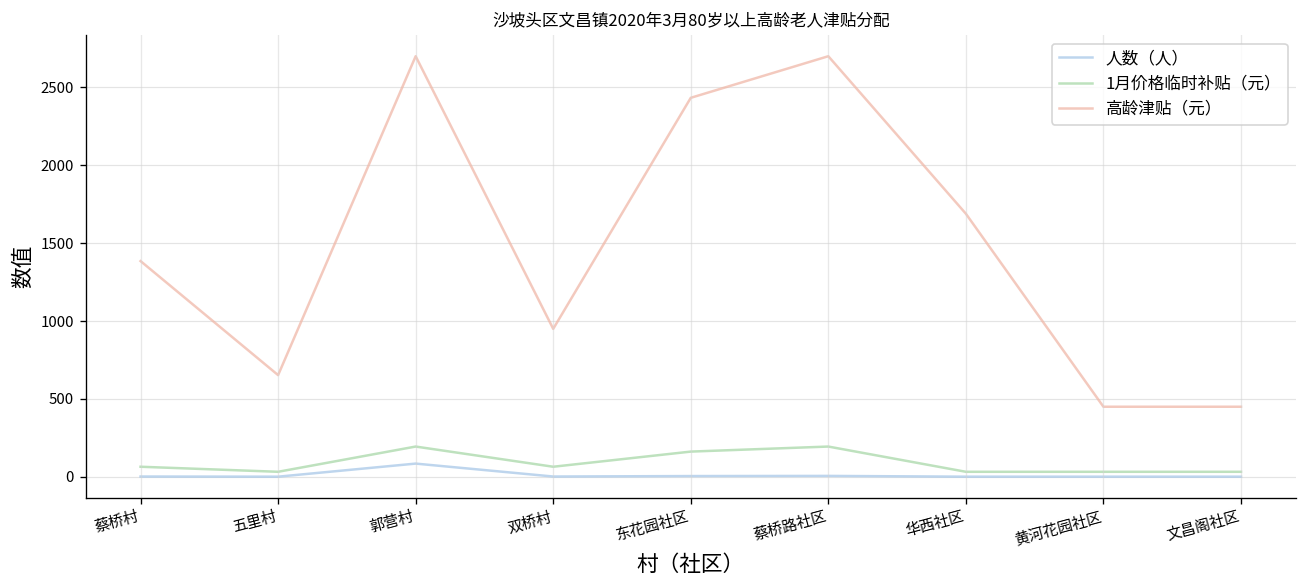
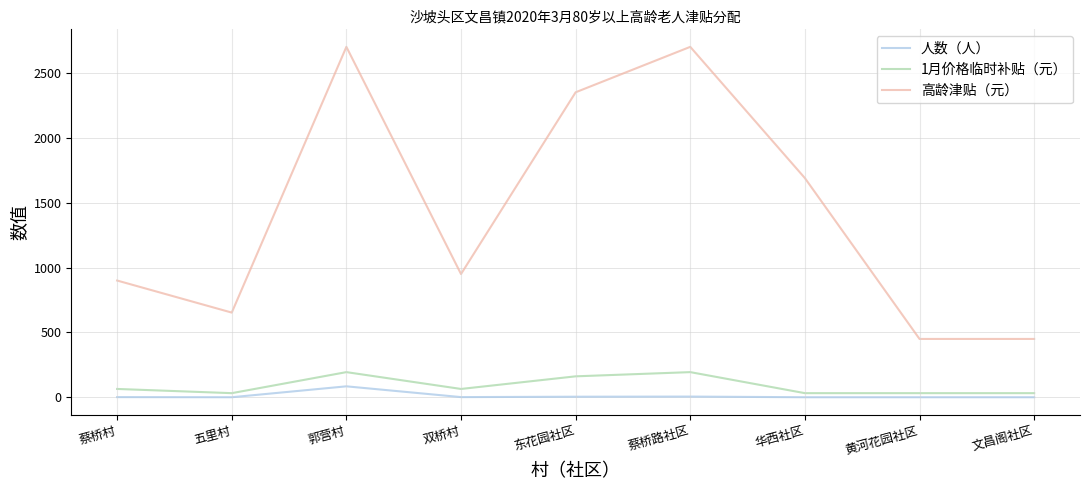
  {
    "人数（人）": {
      "蔡桥村": 0,
      "五里村": 0,
      "郭营村": 90,
      "双桥村": 0,
      "东花园社区": 10,
      "蔡桥路社区": 10,
      "华西社区": 0,
      "黄河花园社区": 0,
      "文昌阁社区": 0
    },
    "1月价格临时补贴（元）": {
      "蔡桥村": 60,
      "五里村": 30,
      "郭营村": 190,
      "双桥村": 60,
      "东花园社区": 160,
      "蔡桥路社区": 190,
      "华西社区": 30,
      "黄河花园社区": 30,
      "文昌阁社区": 30
    },
    "高龄津贴（元）": {
-     "蔡桥村": 1390,
+     "蔡桥村": 900,
      "五里村": 650,
      "郭营村": 2700,
      "双桥村": 950,
-     "东花园社区": 2430,
+     "东花园社区": 2350,
      "蔡桥路社区": 2700,
      "华西社区": 1690,
      "黄河花园社区": 450,
      "文昌阁社区": 450
    }
  }
